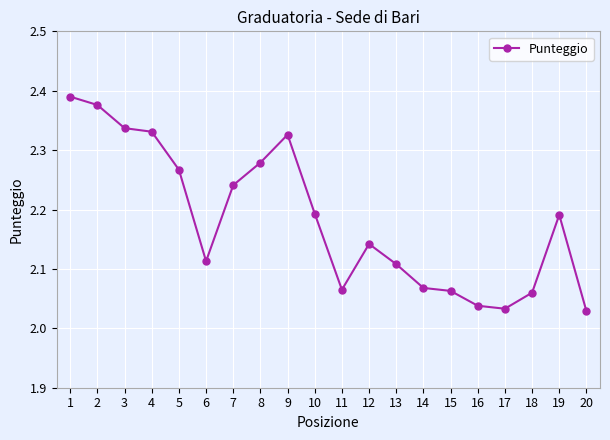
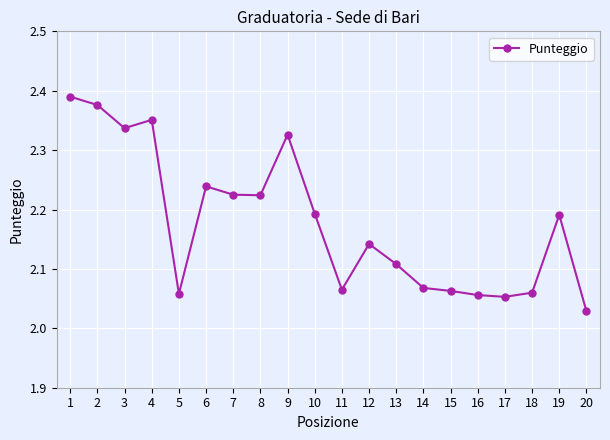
  {
    "1": 2.39,
    "2": 2.38,
    "3": 2.34,
-   "4": 2.33,
-   "5": 2.27,
-   "6": 2.11,
-   "7": 2.24,
-   "8": 2.28,
+   "4": 2.35,
+   "5": 2.06,
+   "6": 2.24,
+   "7": 2.23,
+   "8": 2.22,
    "9": 2.33,
    "10": 2.19,
    "11": 2.07,
    "12": 2.14,
    "13": 2.11,
    "14": 2.07,
    "15": 2.06,
-   "16": 2.04,
-   "17": 2.03,
+   "16": 2.06,
+   "17": 2.05,
    "18": 2.06,
    "19": 2.19,
    "20": 2.03
  }
